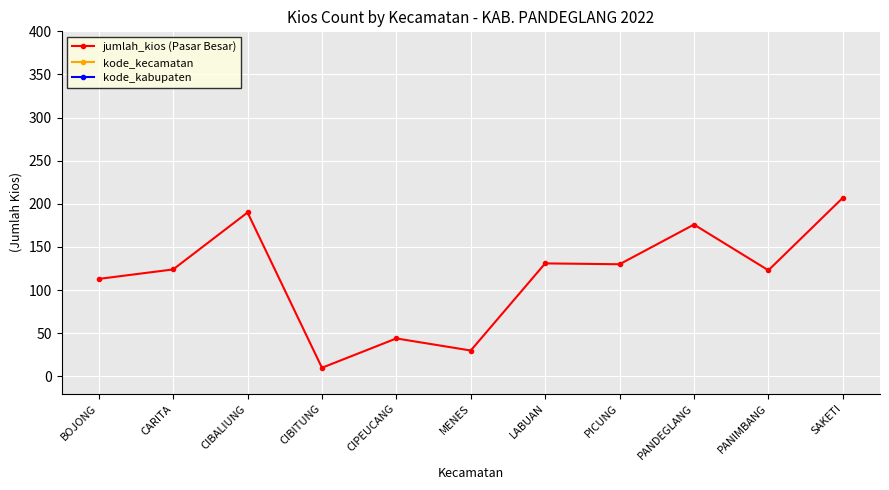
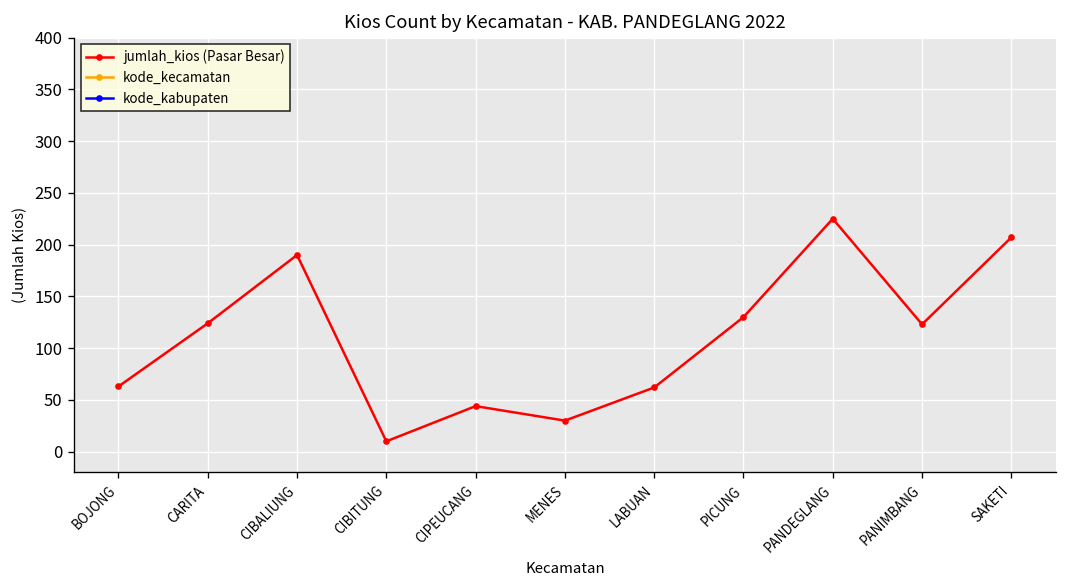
  {
    "jumlah_kios (Pasar Besar)": {
-     "BOJONG": 110,
+     "BOJONG": 60,
      "CARITA": 120,
      "CIBALIUNG": 190,
      "CIBITUNG": 10,
      "CIPEUCANG": 40,
      "MENES": 30,
-     "LABUAN": 130,
+     "LABUAN": 60,
      "PICUNG": 130,
-     "PANDEGLANG": 180,
+     "PANDEGLANG": 230,
      "PANIMBANG": 120,
      "SAKETI": 210
    }
  }
